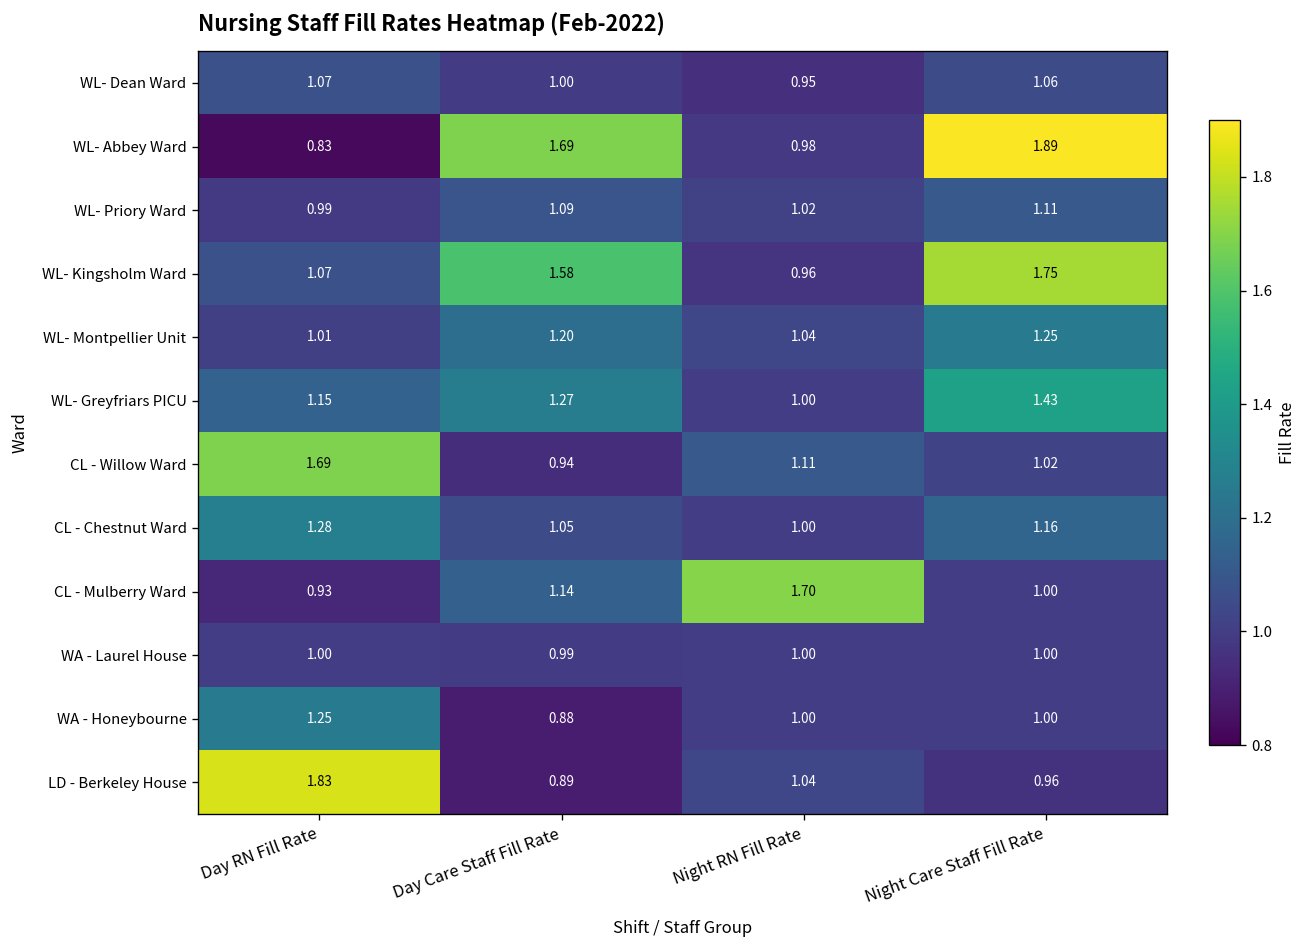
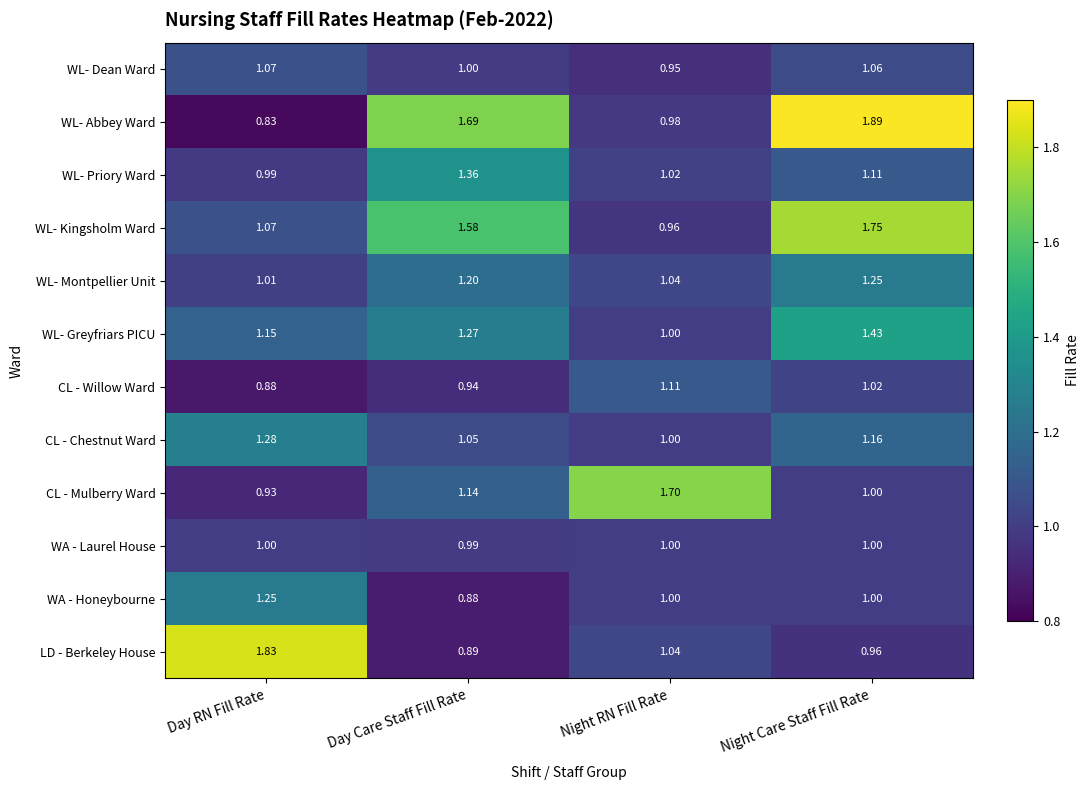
  {
    "WL- Dean Ward": {
      "Day RN Fill Rate": 1.07,
      "Day Care Staff Fill Rate": 1.00,
      "Night RN Fill Rate": 0.95,
      "Night Care Staff Fill Rate": 1.06
    },
    "WL- Abbey Ward": {
      "Day RN Fill Rate": 0.83,
      "Day Care Staff Fill Rate": 1.69,
      "Night RN Fill Rate": 0.98,
      "Night Care Staff Fill Rate": 1.89
    },
    "WL- Priory Ward": {
      "Day RN Fill Rate": 0.99,
-     "Day Care Staff Fill Rate": 1.09,
+     "Day Care Staff Fill Rate": 1.36,
      "Night RN Fill Rate": 1.02,
      "Night Care Staff Fill Rate": 1.11
    },
    "WL- Kingsholm Ward": {
      "Day RN Fill Rate": 1.07,
      "Day Care Staff Fill Rate": 1.58,
      "Night RN Fill Rate": 0.96,
      "Night Care Staff Fill Rate": 1.75
    },
    "WL- Montpellier Unit": {
      "Day RN Fill Rate": 1.01,
      "Day Care Staff Fill Rate": 1.20,
      "Night RN Fill Rate": 1.04,
      "Night Care Staff Fill Rate": 1.25
    },
    "WL- Greyfriars PICU": {
      "Day RN Fill Rate": 1.15,
      "Day Care Staff Fill Rate": 1.27,
      "Night RN Fill Rate": 1.00,
      "Night Care Staff Fill Rate": 1.43
    },
    "CL - Willow Ward": {
-     "Day RN Fill Rate": 1.69,
+     "Day RN Fill Rate": 0.88,
      "Day Care Staff Fill Rate": 0.94,
      "Night RN Fill Rate": 1.11,
      "Night Care Staff Fill Rate": 1.02
    },
    "CL - Chestnut Ward": {
      "Day RN Fill Rate": 1.28,
      "Day Care Staff Fill Rate": 1.05,
      "Night RN Fill Rate": 1.00,
      "Night Care Staff Fill Rate": 1.16
    },
    "CL - Mulberry Ward": {
      "Day RN Fill Rate": 0.93,
      "Day Care Staff Fill Rate": 1.14,
      "Night RN Fill Rate": 1.70,
      "Night Care Staff Fill Rate": 1.00
    },
    "WA - Laurel House": {
      "Day RN Fill Rate": 1.00,
      "Day Care Staff Fill Rate": 0.99,
      "Night RN Fill Rate": 1.00,
      "Night Care Staff Fill Rate": 1.00
    },
    "WA - Honeybourne": {
      "Day RN Fill Rate": 1.25,
      "Day Care Staff Fill Rate": 0.88,
      "Night RN Fill Rate": 1.00,
      "Night Care Staff Fill Rate": 1.00
    },
    "LD - Berkeley House": {
      "Day RN Fill Rate": 1.83,
      "Day Care Staff Fill Rate": 0.89,
      "Night RN Fill Rate": 1.04,
      "Night Care Staff Fill Rate": 0.96
    }
  }
